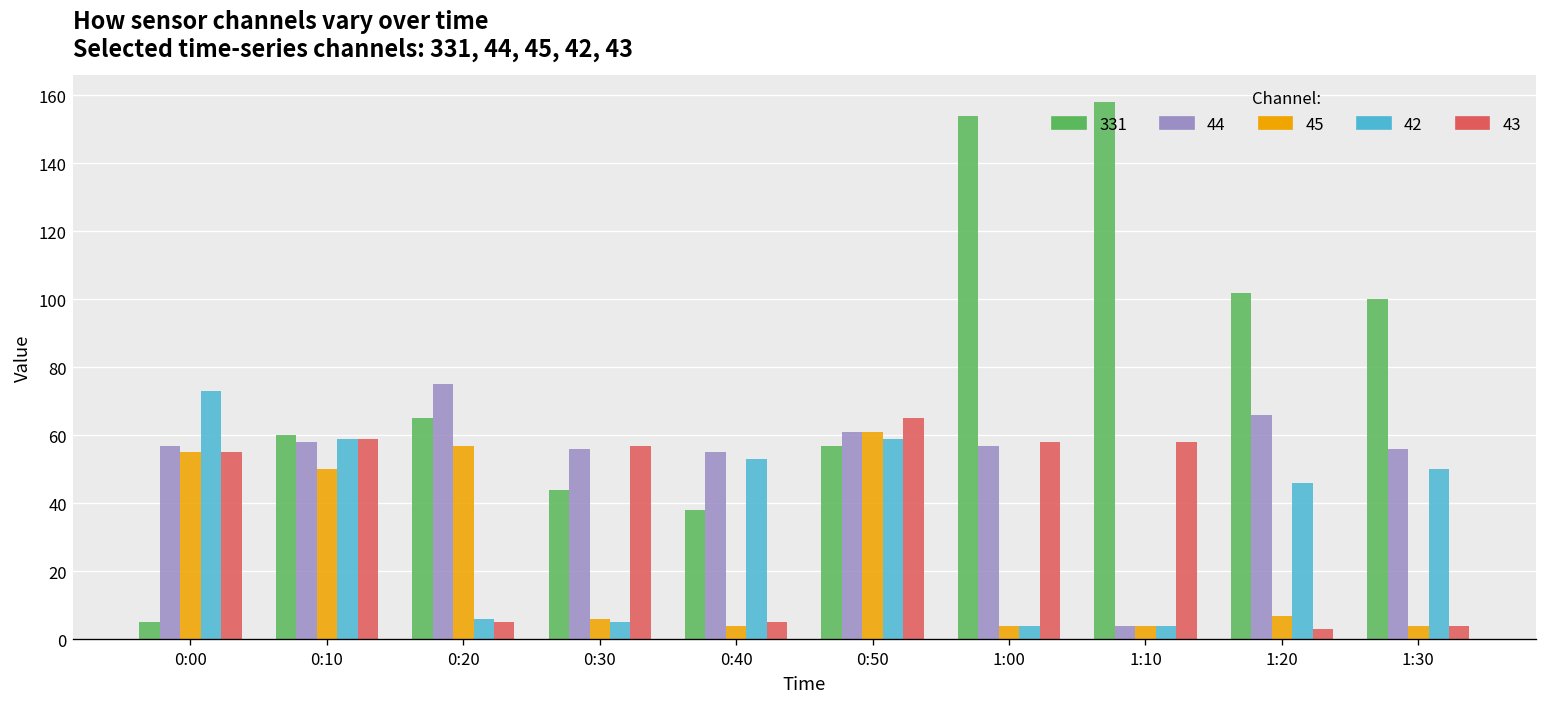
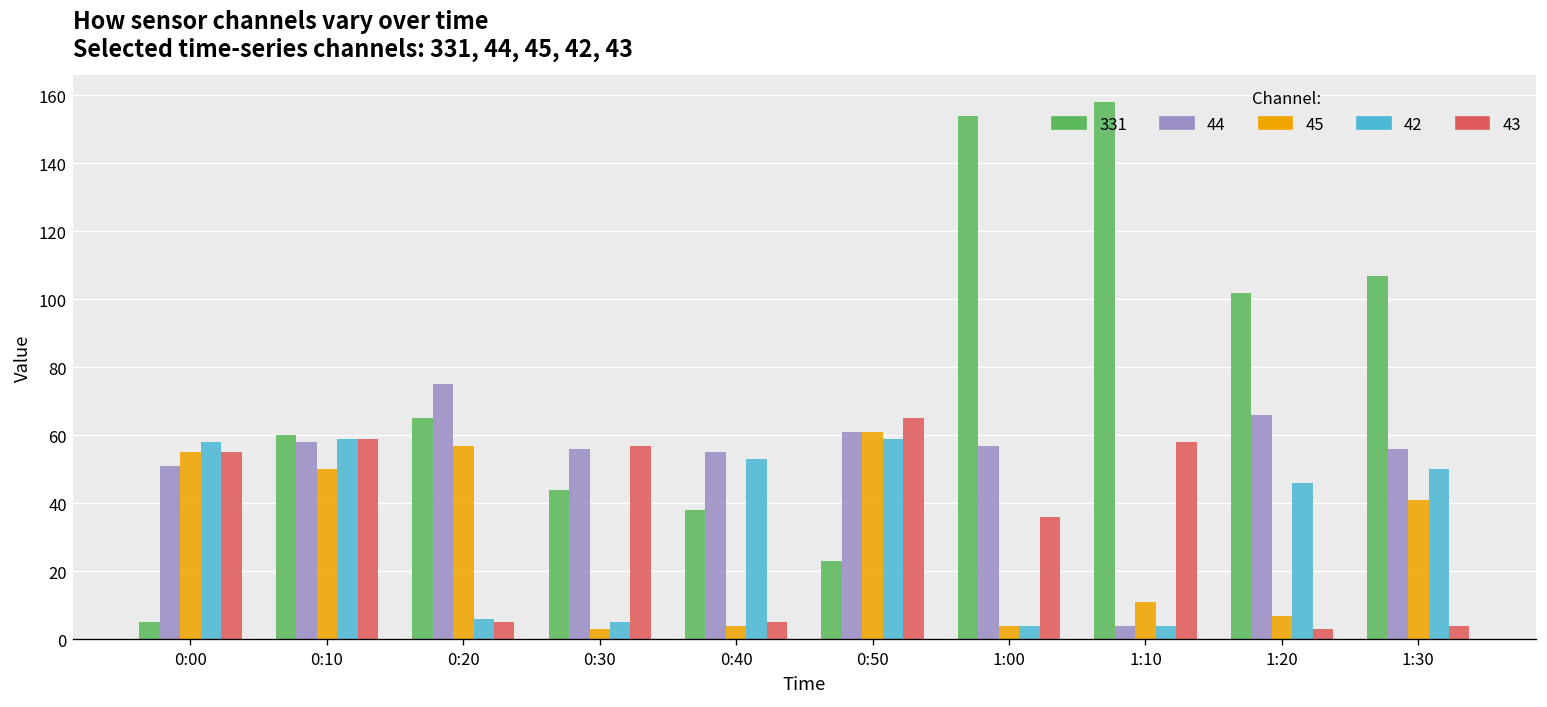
  {
    "331": {
      "0:00": 5,
      "0:10": 60,
      "0:20": 65,
      "0:30": 44,
      "0:40": 38,
-     "0:50": 57,
+     "0:50": 23,
      "1:00": 154,
      "1:10": 158,
      "1:20": 102,
-     "1:30": 100
+     "1:30": 107
    },
    "44": {
-     "0:00": 57,
+     "0:00": 51,
      "0:10": 58,
      "0:20": 75,
      "0:30": 56,
      "0:40": 55,
      "0:50": 61,
      "1:00": 57,
      "1:10": 4,
      "1:20": 66,
      "1:30": 56
    },
    "45": {
      "0:00": 55,
      "0:10": 50,
      "0:20": 57,
-     "0:30": 6,
+     "0:30": 3,
      "0:40": 4,
      "0:50": 61,
      "1:00": 4,
-     "1:10": 4,
+     "1:10": 11,
      "1:20": 7,
-     "1:30": 4
+     "1:30": 41
    },
    "42": {
-     "0:00": 73,
+     "0:00": 58,
      "0:10": 59,
      "0:20": 6,
      "0:30": 5,
      "0:40": 53,
      "0:50": 59,
      "1:00": 4,
      "1:10": 4,
      "1:20": 46,
      "1:30": 50
    },
    "43": {
      "0:00": 55,
      "0:10": 59,
      "0:20": 5,
      "0:30": 57,
      "0:40": 5,
      "0:50": 65,
-     "1:00": 58,
+     "1:00": 36,
      "1:10": 58,
      "1:20": 3,
      "1:30": 4
    }
  }
